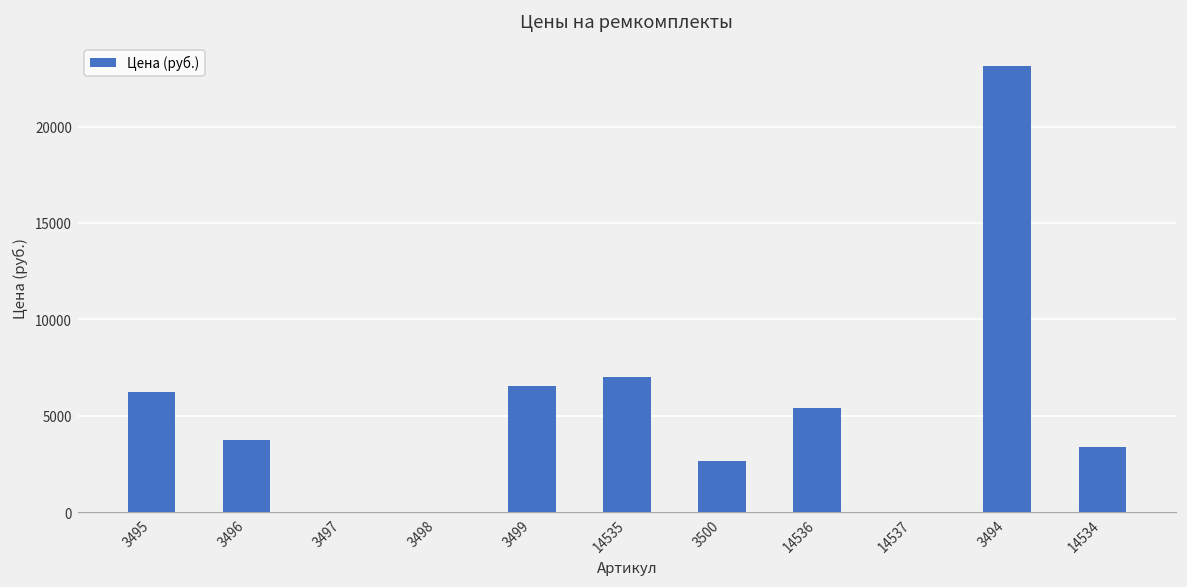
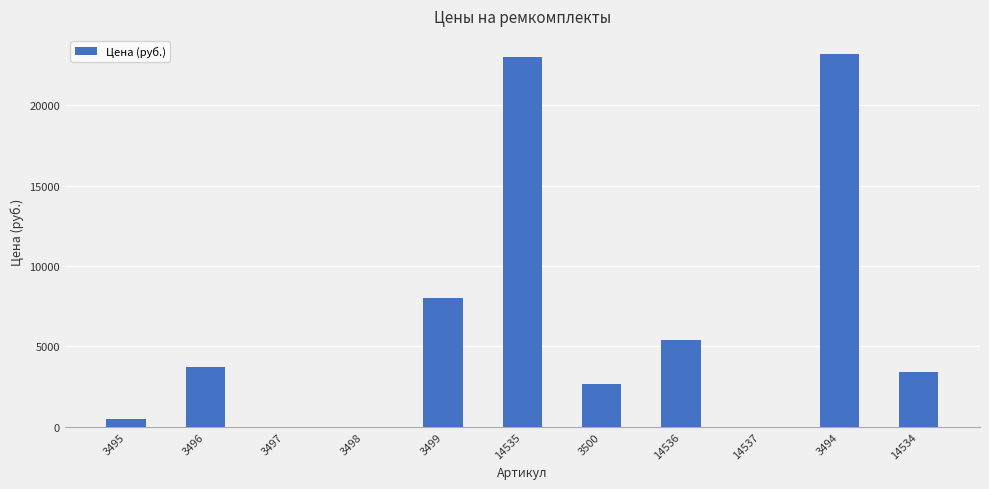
  {
-   "3495": 6200,
+   "3495": 500,
    "3496": 3700,
-   "3499": 6600,
-   "14535": 7000,
+   "3499": 8000,
+   "14535": 23000,
    "3500": 2700,
    "14536": 5400,
    "3494": 23200,
    "14534": 3400
  }
